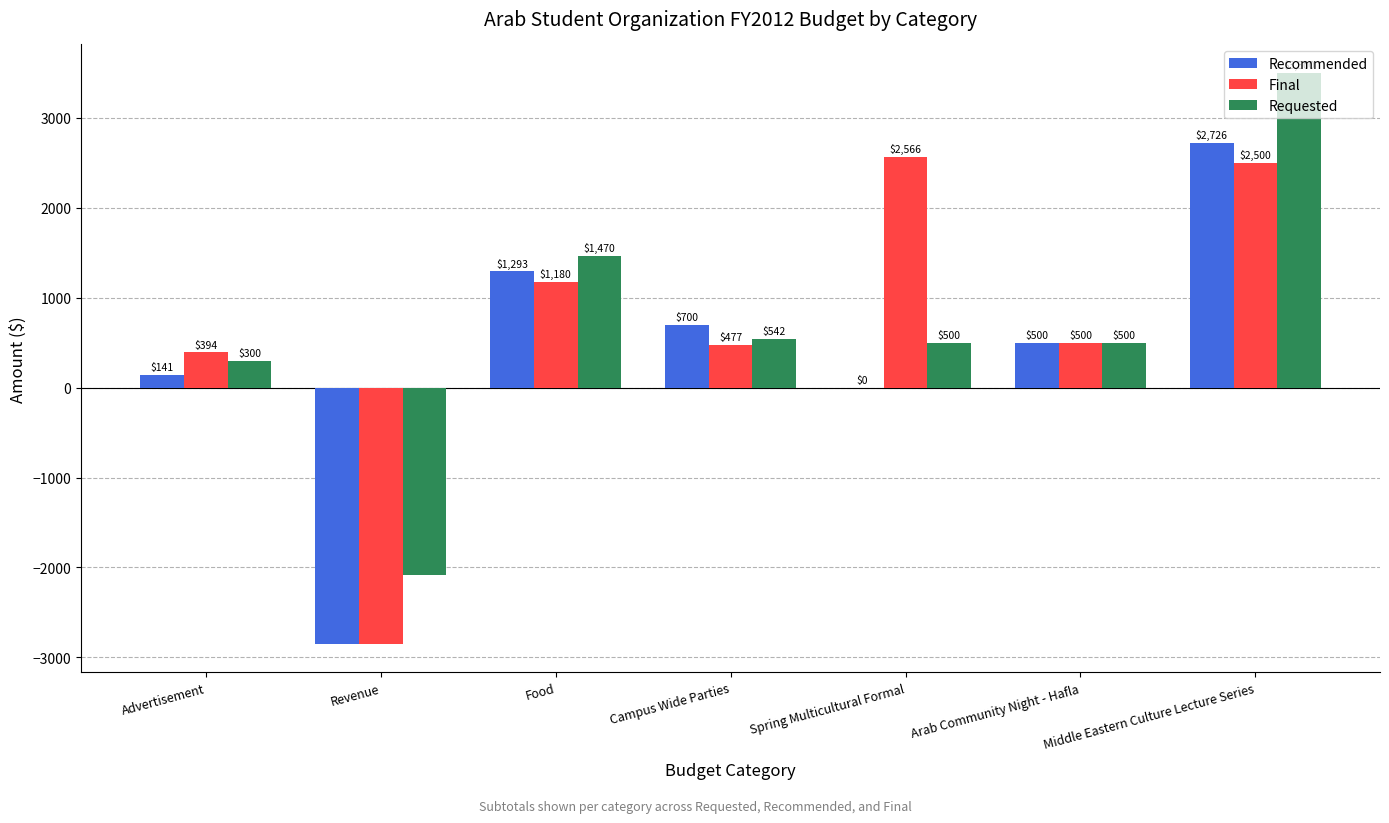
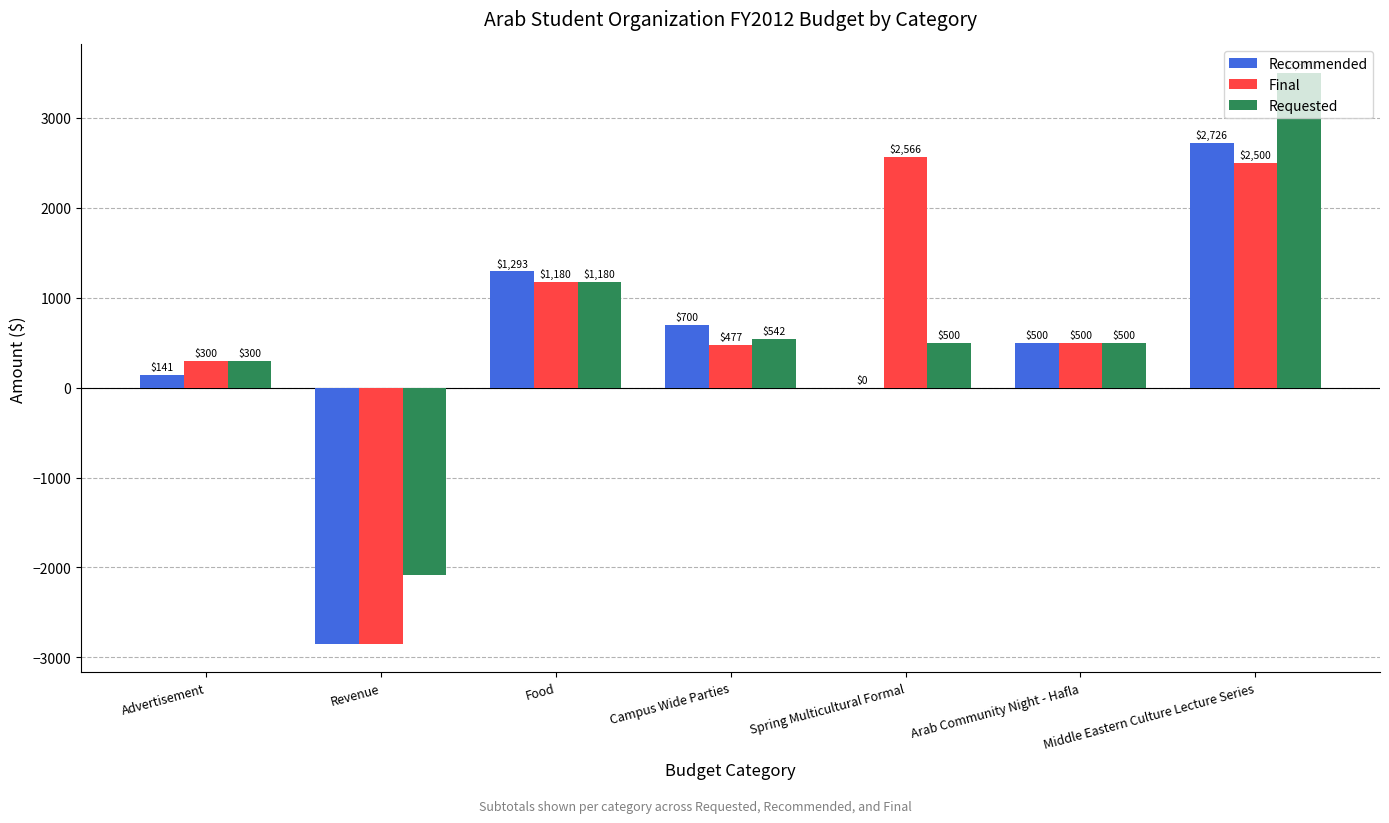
  {
    "Recommended": {
      "Advertisement": "$141",
      "Food": "$1,293",
      "Campus Wide Parties": "$700",
      "Spring Multicultural Formal": "$0",
      "Arab Community Night - Hafla": "$500",
      "Middle Eastern Culture Lecture Series": "$2,726"
    },
    "Final": {
-     "Advertisement": "$394",
+     "Advertisement": "$300",
      "Food": "$1,180",
      "Campus Wide Parties": "$477",
      "Spring Multicultural Formal": "$2,566",
      "Arab Community Night - Hafla": "$500",
      "Middle Eastern Culture Lecture Series": "$2,500"
    },
    "Requested": {
      "Advertisement": "$300",
-     "Food": "$1,470",
+     "Food": "$1,180",
      "Campus Wide Parties": "$542",
      "Spring Multicultural Formal": "$500",
      "Arab Community Night - Hafla": "$500"
    }
  }
